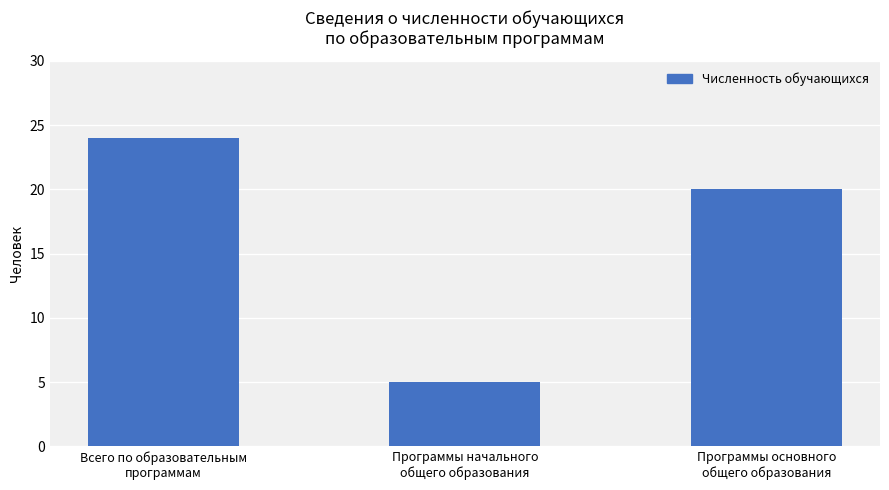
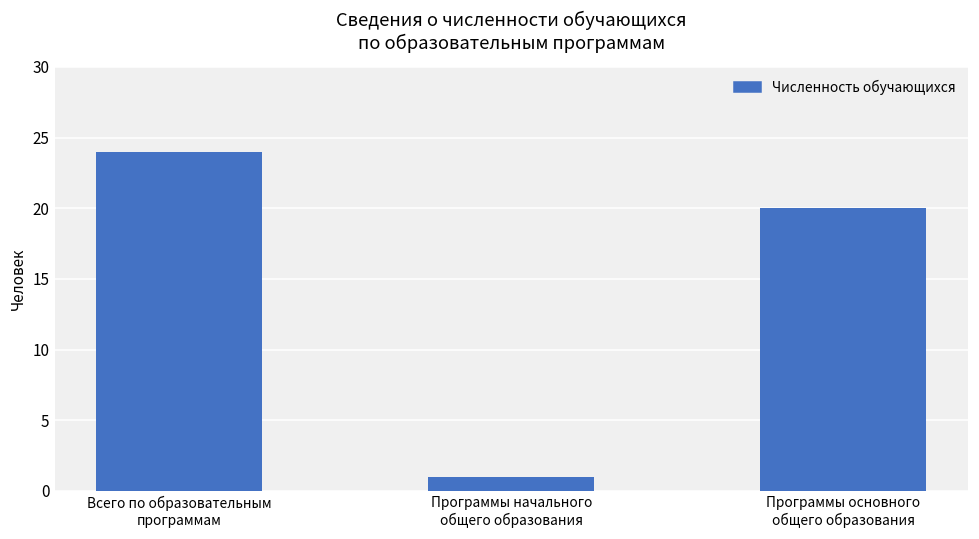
  {
    "Всего по образовательным программам": 24,
-   "Программы начального общего образования": 5,
+   "Программы начального общего образования": 1,
    "Программы основного общего образования": 20
  }
